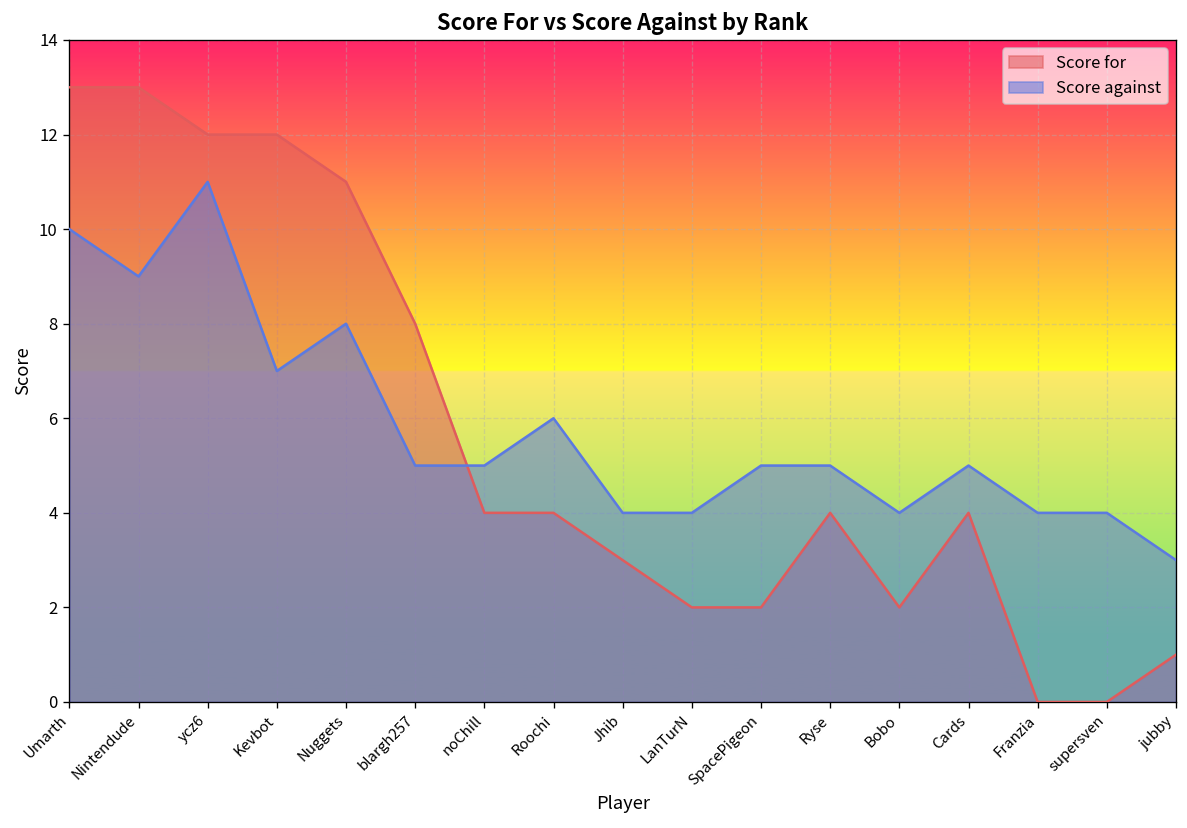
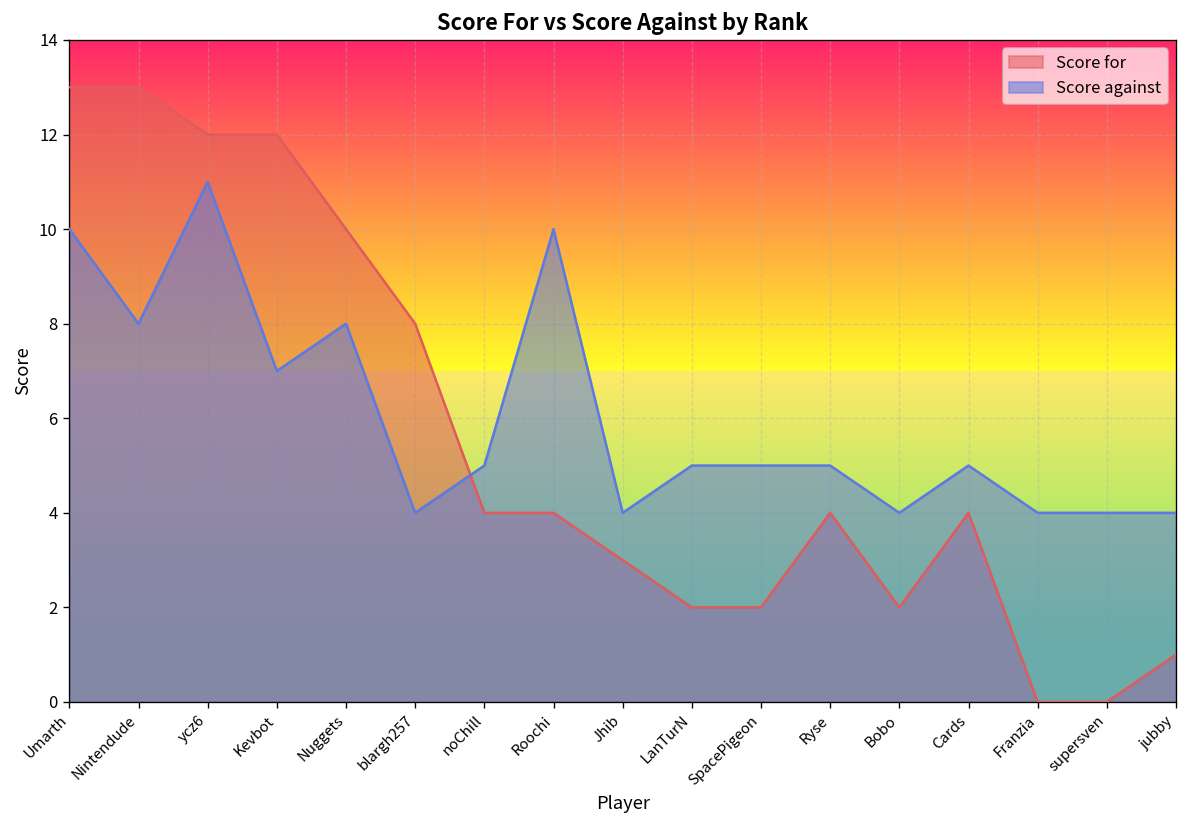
  {
    "Score for": {
      "Umarth": 13,
      "Nintendude": 13,
      "ycz6": 12,
      "Kevbot": 12,
-     "Nuggets": 11,
+     "Nuggets": 10,
      "blargh257": 8,
      "noChill": 4,
      "Roochi": 4,
      "Jhib": 3,
      "LanTurN": 2,
      "SpacePigeon": 2,
      "Ryse": 4,
      "Bobo": 2,
      "Cards": 4,
      "Franzia": 0,
      "supersven": 0,
      "jubby": 1
    },
    "Score against": {
      "Umarth": 10,
-     "Nintendude": 9,
+     "Nintendude": 8,
      "ycz6": 11,
      "Kevbot": 7,
      "Nuggets": 8,
-     "blargh257": 5,
+     "blargh257": 4,
      "noChill": 5,
-     "Roochi": 6,
+     "Roochi": 10,
      "Jhib": 4,
-     "LanTurN": 4,
+     "LanTurN": 5,
      "SpacePigeon": 5,
      "Ryse": 5,
      "Bobo": 4,
      "Cards": 5,
      "Franzia": 4,
      "supersven": 4,
-     "jubby": 3
+     "jubby": 4
    }
  }
